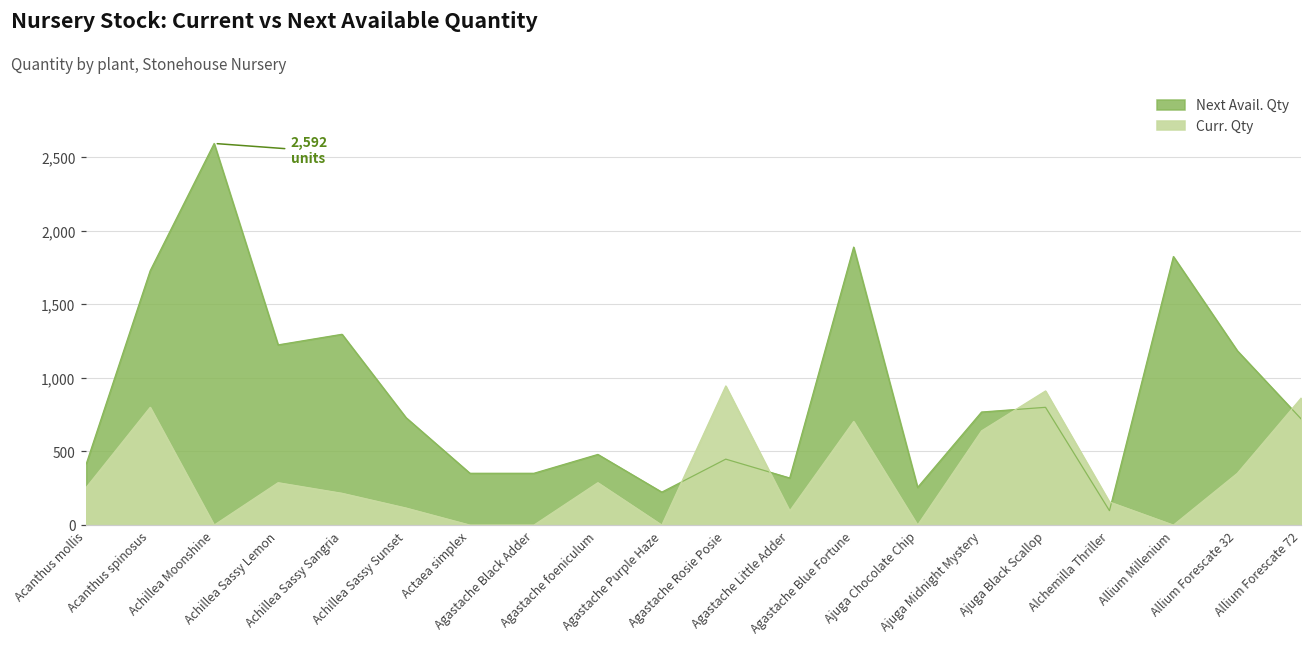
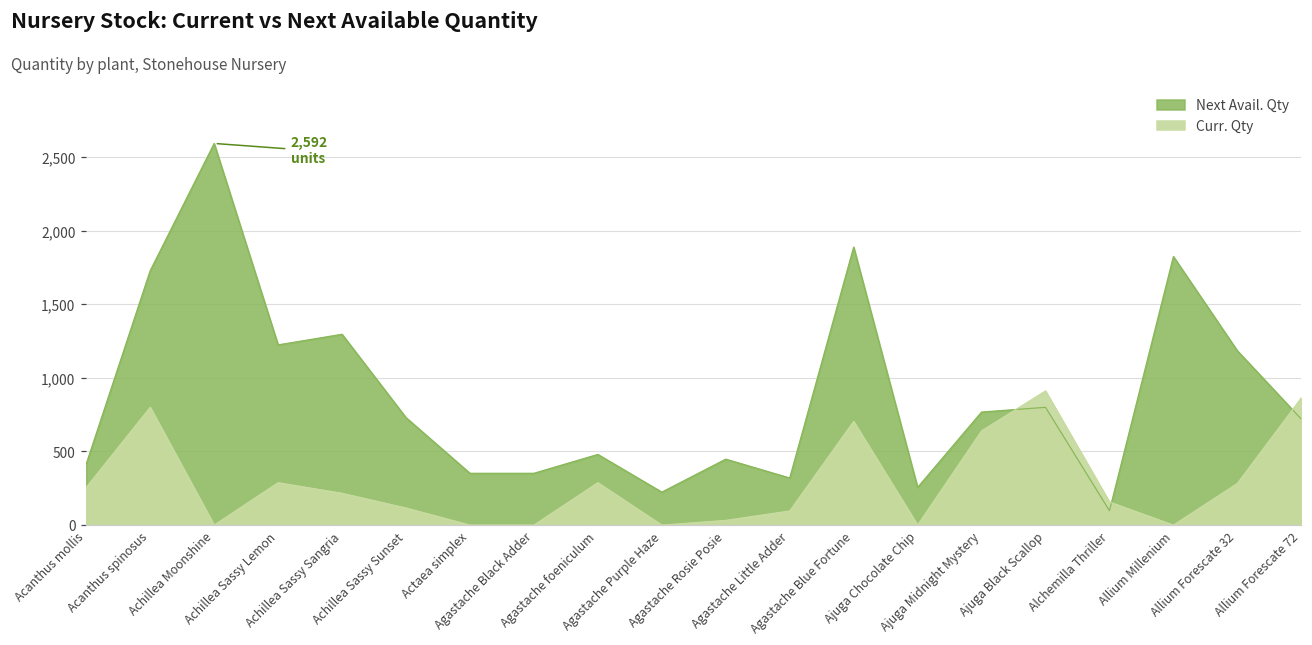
  {
    "Next Avail. Qty": {
      "Achillea Moonshine": "2,592"
    },
    "Curr. Qty": {
      "Acanthus mollis": "260",
      "Acanthus spinosus": "800",
      "Achillea Moonshine": "0",
      "Achillea Sassy Lemon": "290",
      "Achillea Sassy Sangria": "220",
      "Achillea Sassy Sunset": "120",
      "Actaea simplex": "0",
      "Agastache Black Adder": "0",
      "Agastache foeniculum": "290",
      "Agastache Purple Haze": "0",
-     "Agastache Rosie Posie": "950",
+     "Agastache Rosie Posie": "30",
      "Agastache Little Adder": "100",
      "Agastache Blue Fortune": "700",
      "Ajuga Chocolate Chip": "0",
      "Ajuga Midnight Mystery": "640",
      "Ajuga Black Scallop": "910",
      "Alchemilla Thriller": "160",
      "Allium Millenium": "0",
-     "Allium Forescate 32": "350",
+     "Allium Forescate 32": "280",
      "Allium Forescate 72": "860"
    }
  }
